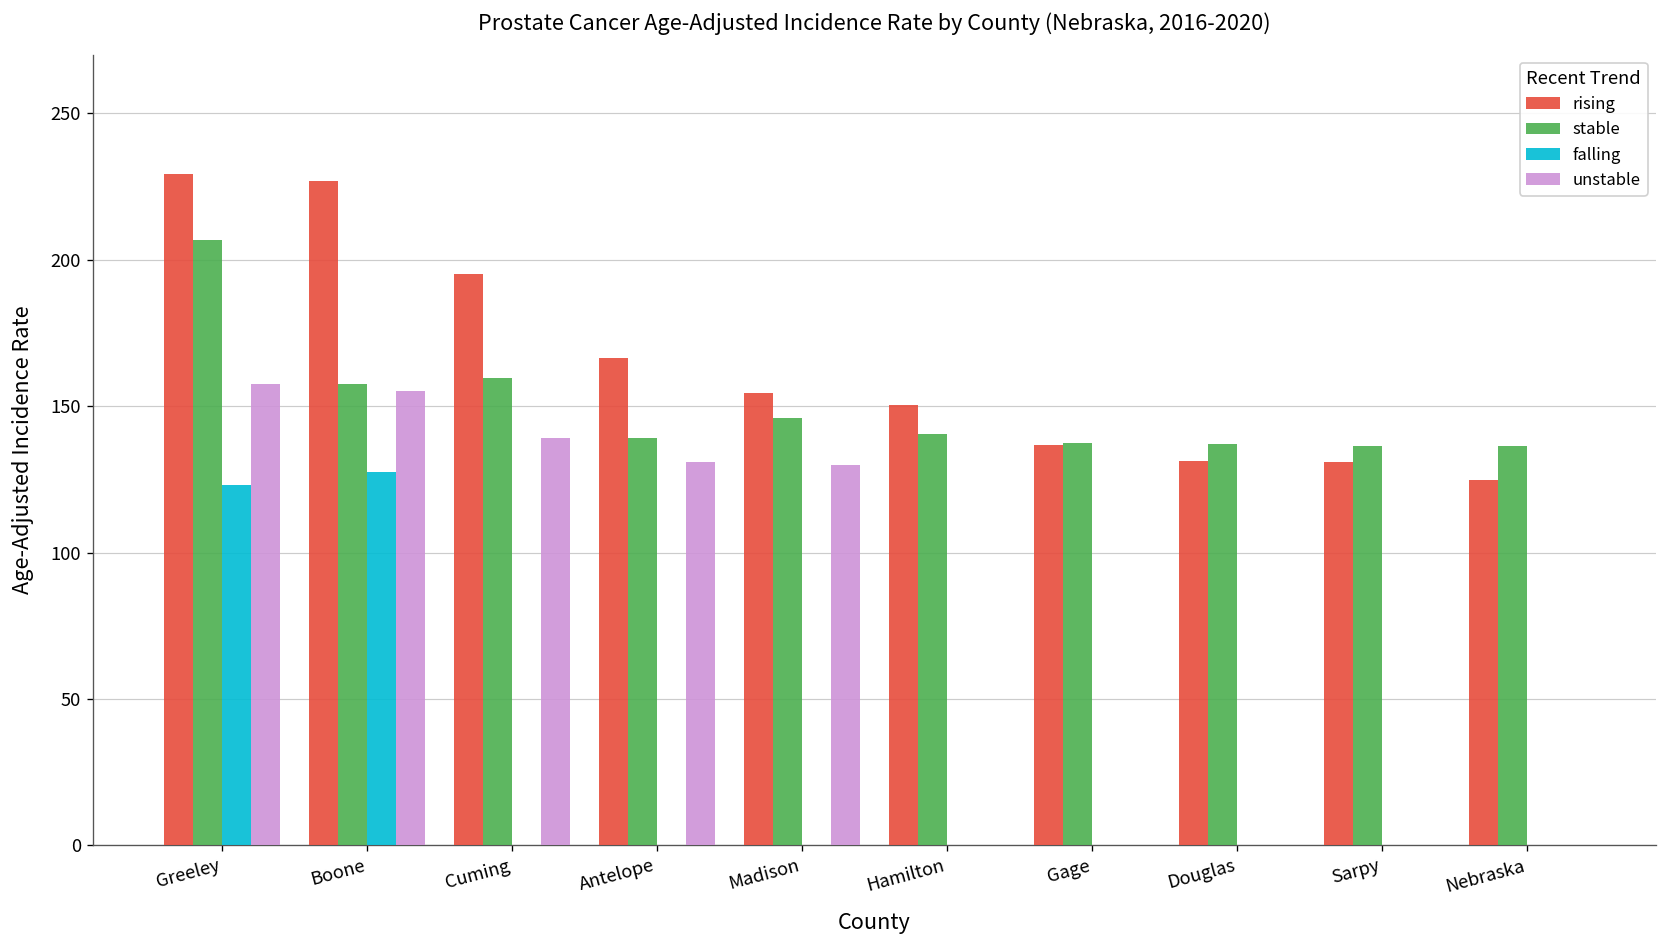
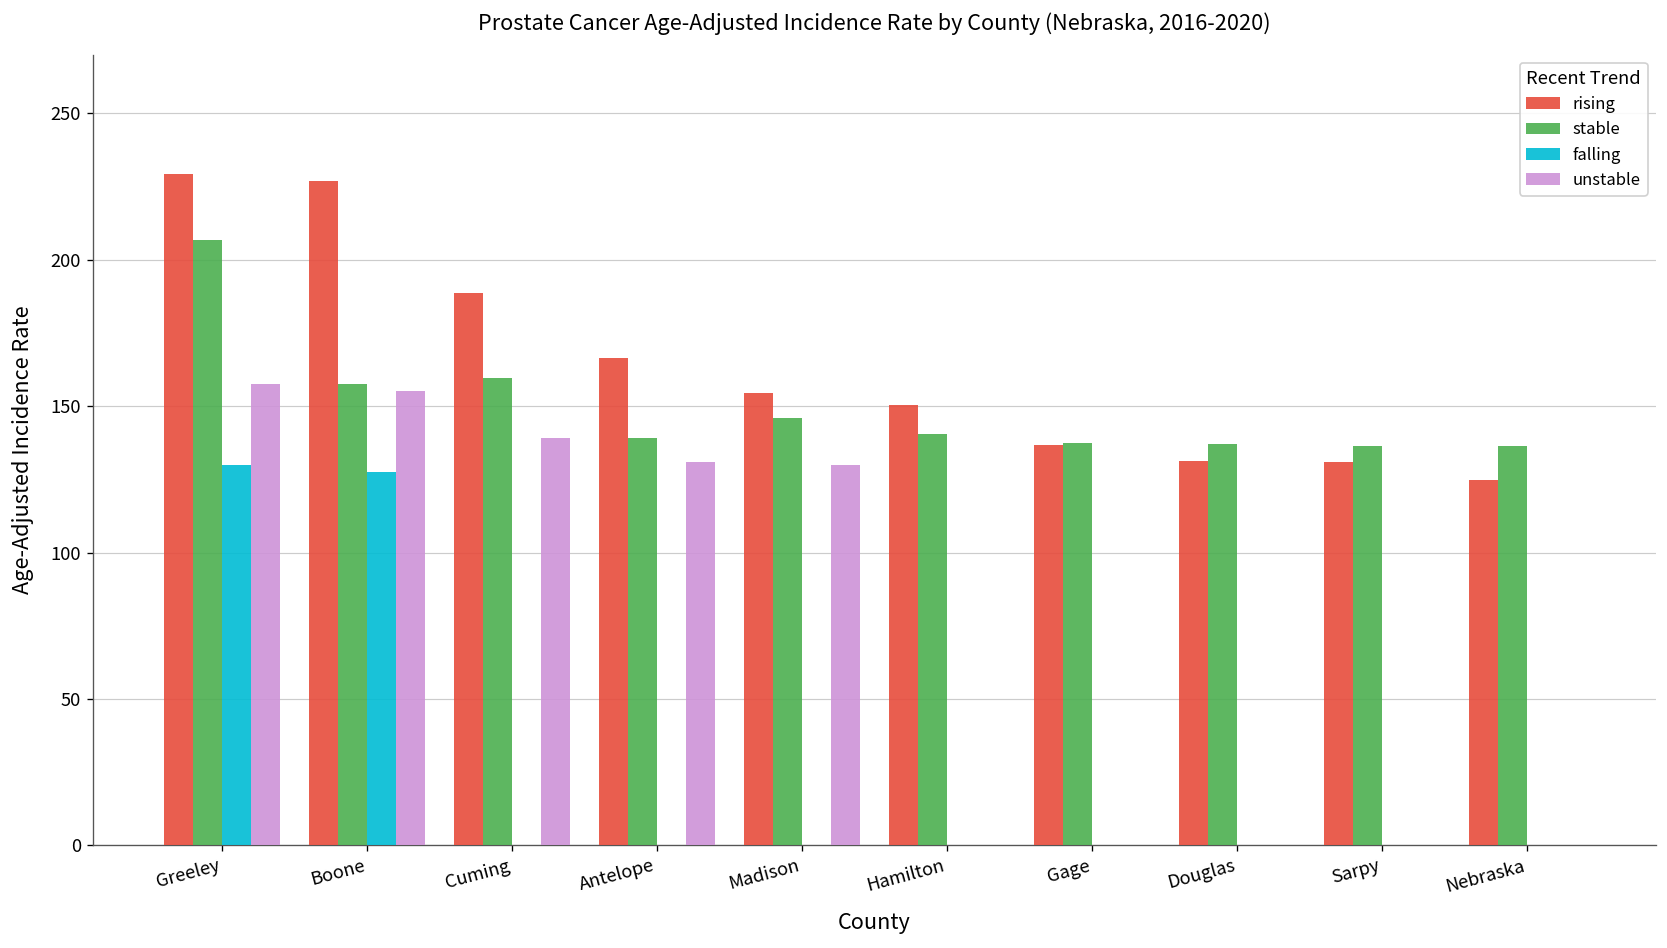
  {
    "rising": {
      "Greeley": 229,
      "Boone": 227,
-     "Cuming": 195,
+     "Cuming": 189,
      "Antelope": 167,
      "Madison": 155,
      "Hamilton": 151,
      "Gage": 137,
      "Douglas": 131,
      "Sarpy": 131,
      "Nebraska": 125
    },
    "stable": {
      "Greeley": 207,
      "Boone": 157,
      "Cuming": 160,
      "Antelope": 139,
      "Madison": 146,
      "Hamilton": 141,
      "Gage": 137,
      "Douglas": 137,
      "Sarpy": 137,
      "Nebraska": 137
    },
    "falling": {
-     "Greeley": 123,
+     "Greeley": 130,
      "Boone": 127,
      "Cuming": 0,
      "Antelope": 0,
      "Madison": 0,
      "Hamilton": 0,
      "Gage": 0,
      "Douglas": 0,
      "Sarpy": 0,
      "Nebraska": 0
    },
    "unstable": {
      "Greeley": 158,
      "Boone": 155,
      "Cuming": 139,
      "Antelope": 131,
      "Madison": 130,
      "Hamilton": 0,
      "Gage": 0,
      "Douglas": 0,
      "Sarpy": 0,
      "Nebraska": 0
    }
  }
